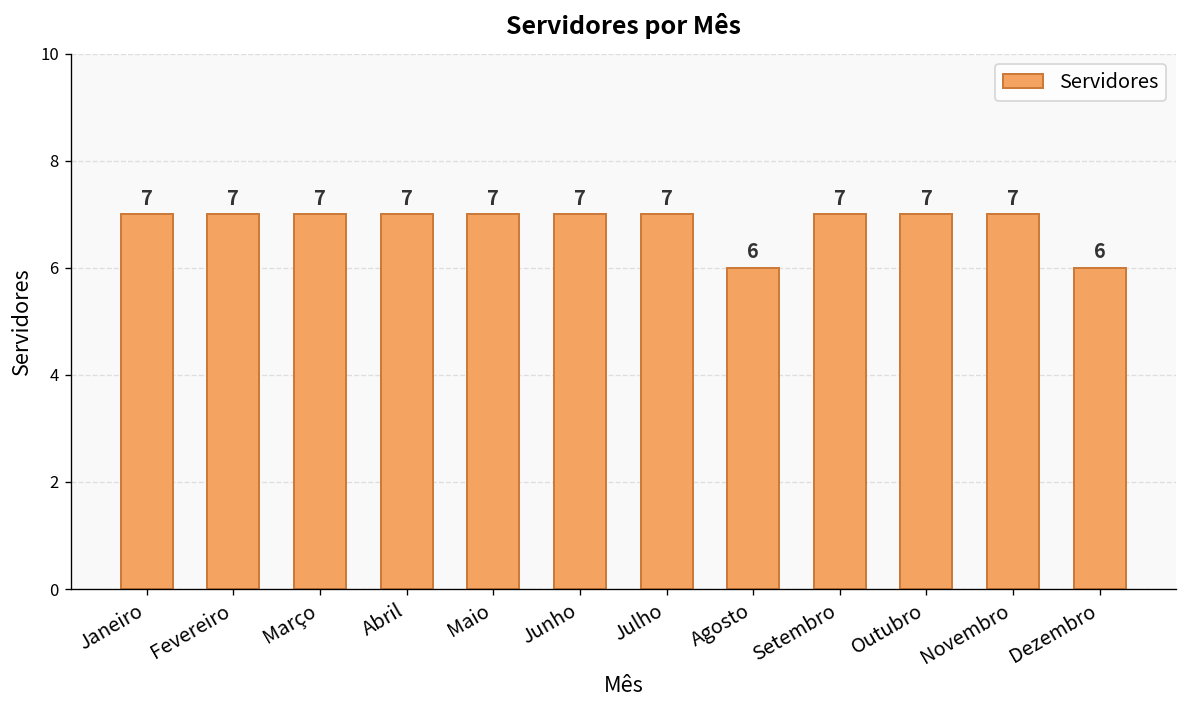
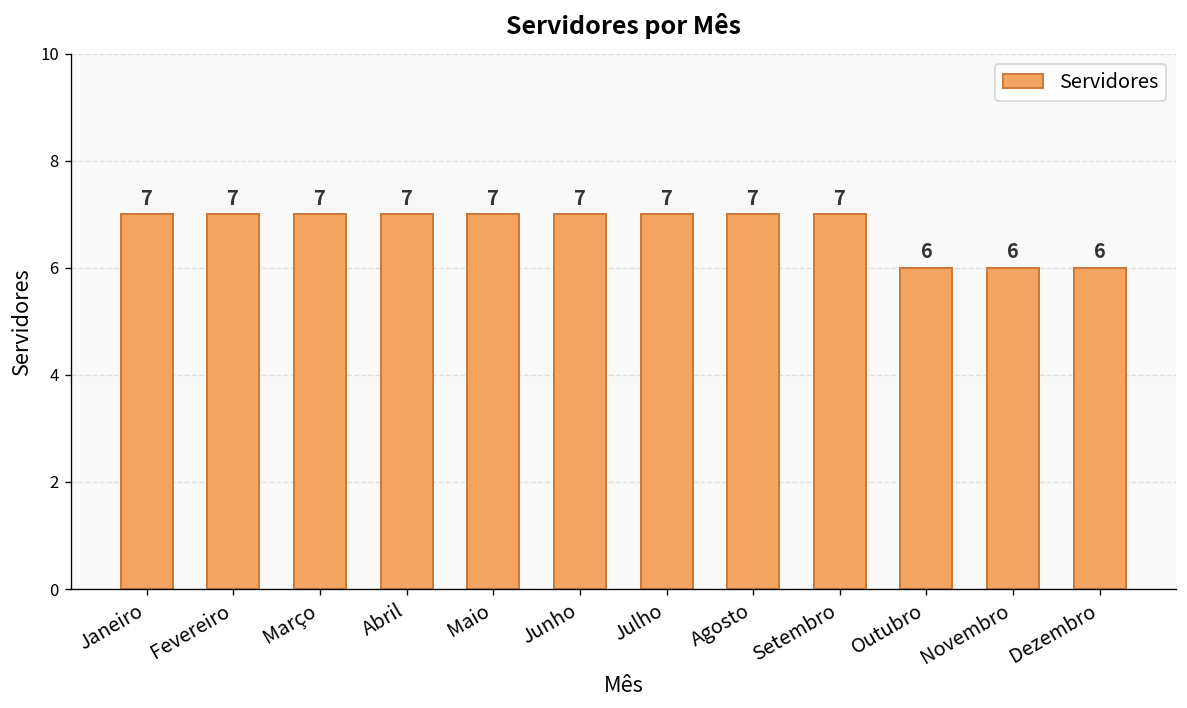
  {
    "Janeiro": 7,
    "Fevereiro": 7,
    "Março": 7,
    "Abril": 7,
    "Maio": 7,
    "Junho": 7,
    "Julho": 7,
-   "Agosto": 6,
+   "Agosto": 7,
    "Setembro": 7,
-   "Outubro": 7,
-   "Novembro": 7,
+   "Outubro": 6,
+   "Novembro": 6,
    "Dezembro": 6
  }
